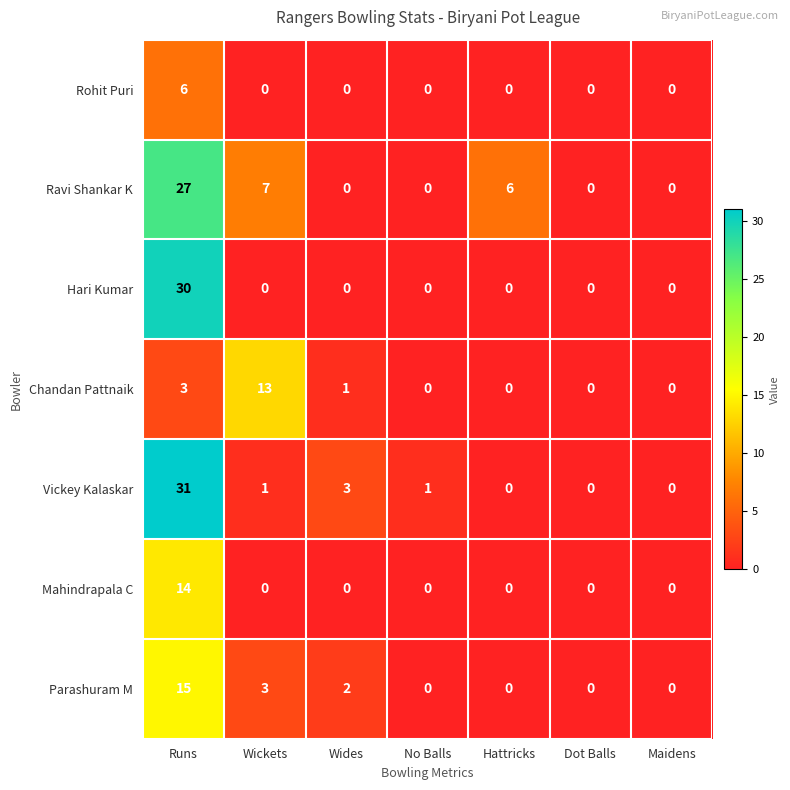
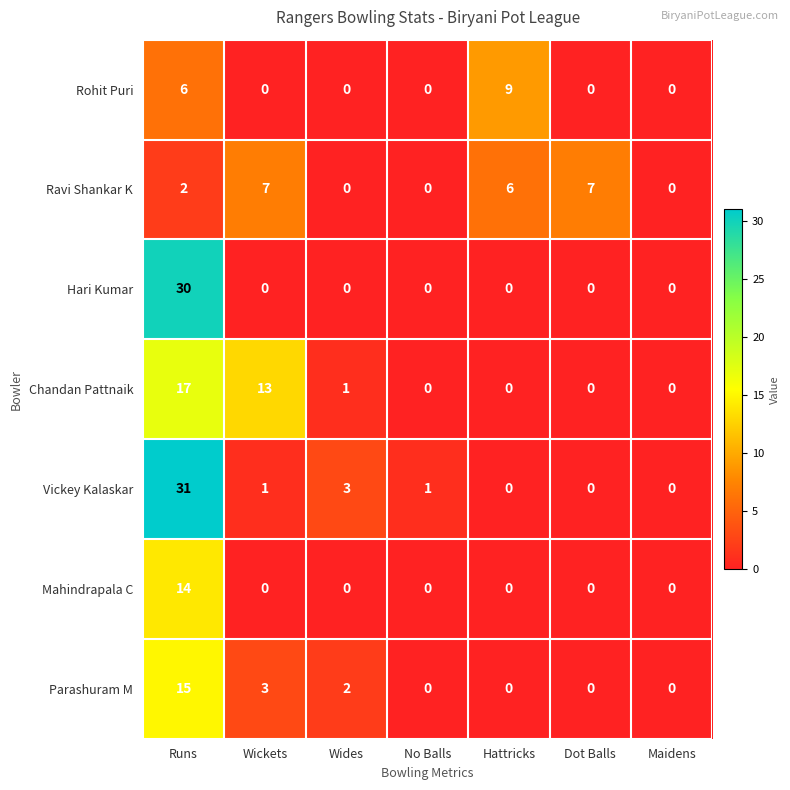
  {
    "Rohit Puri": {
      "Runs": 6,
      "Wickets": 0,
      "Wides": 0,
      "No Balls": 0,
-     "Hattricks": 0,
+     "Hattricks": 9,
      "Dot Balls": 0,
      "Maidens": 0
    },
    "Ravi Shankar K": {
-     "Runs": 27,
+     "Runs": 2,
      "Wickets": 7,
      "Wides": 0,
      "No Balls": 0,
      "Hattricks": 6,
-     "Dot Balls": 0,
+     "Dot Balls": 7,
      "Maidens": 0
    },
    "Hari Kumar": {
      "Runs": 30,
      "Wickets": 0,
      "Wides": 0,
      "No Balls": 0,
      "Hattricks": 0,
      "Dot Balls": 0,
      "Maidens": 0
    },
    "Chandan Pattnaik": {
-     "Runs": 3,
+     "Runs": 17,
      "Wickets": 13,
      "Wides": 1,
      "No Balls": 0,
      "Hattricks": 0,
      "Dot Balls": 0,
      "Maidens": 0
    },
    "Vickey Kalaskar": {
      "Runs": 31,
      "Wickets": 1,
      "Wides": 3,
      "No Balls": 1,
      "Hattricks": 0,
      "Dot Balls": 0,
      "Maidens": 0
    },
    "Mahindrapala C": {
      "Runs": 14,
      "Wickets": 0,
      "Wides": 0,
      "No Balls": 0,
      "Hattricks": 0,
      "Dot Balls": 0,
      "Maidens": 0
    },
    "Parashuram M": {
      "Runs": 15,
      "Wickets": 3,
      "Wides": 2,
      "No Balls": 0,
      "Hattricks": 0,
      "Dot Balls": 0,
      "Maidens": 0
    }
  }
